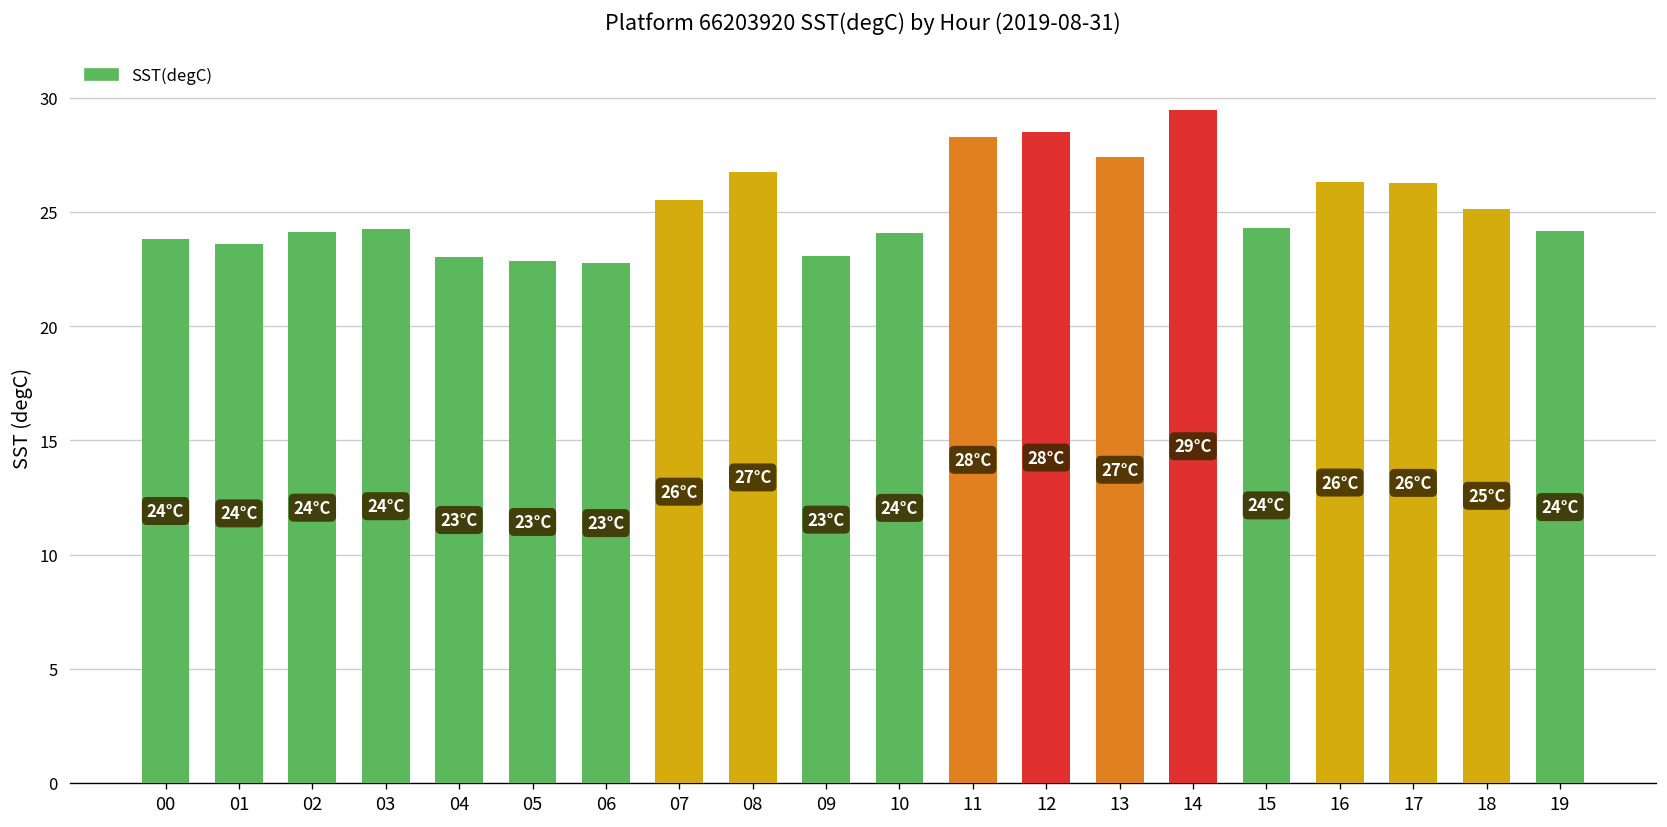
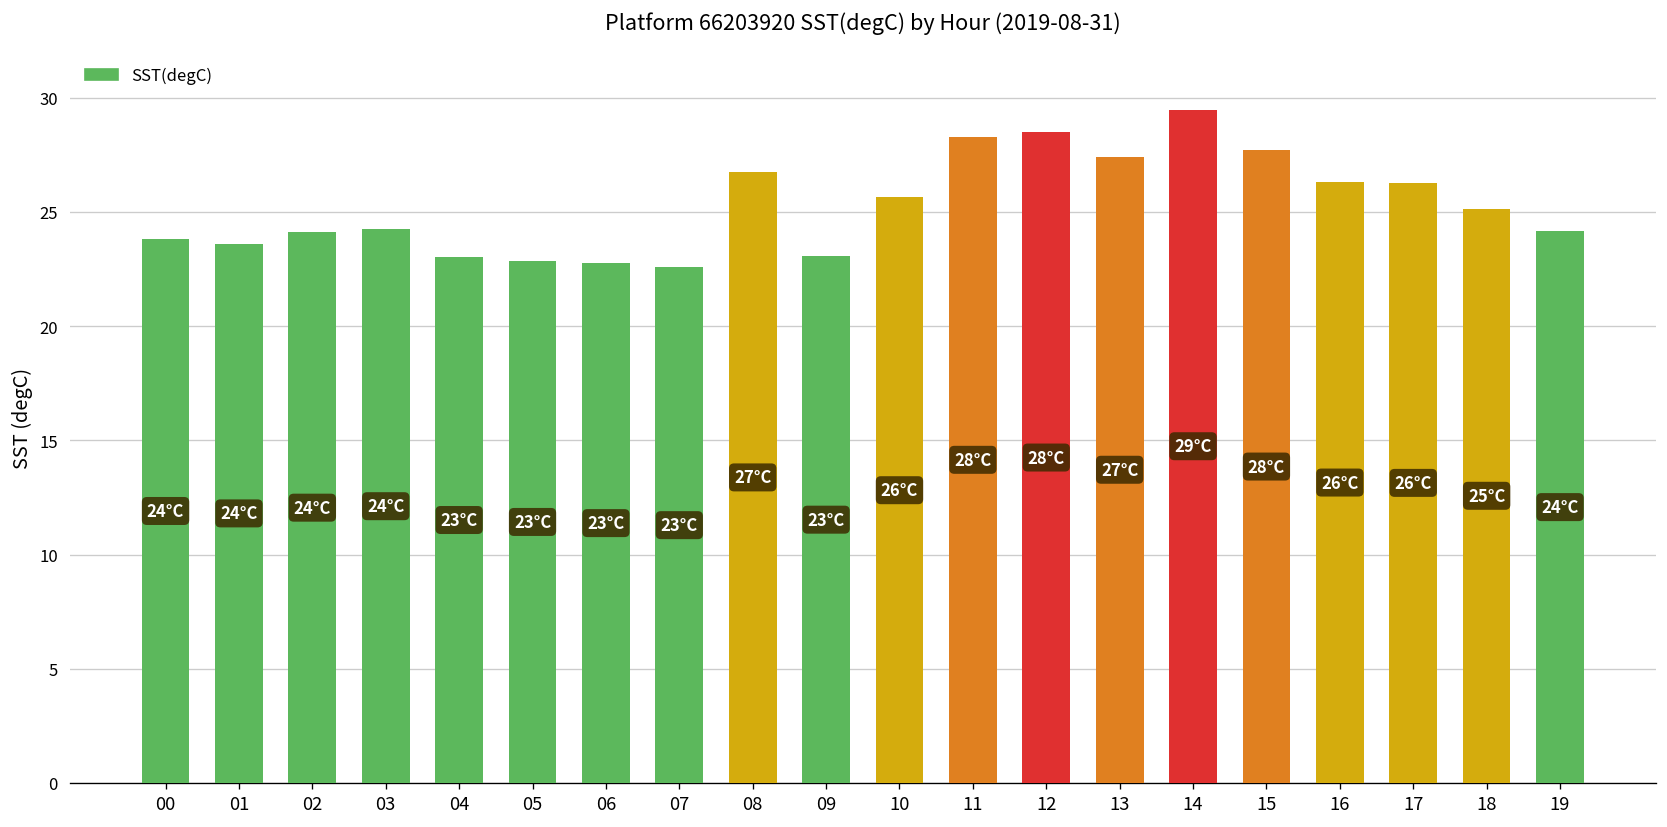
  {
-   "07": "26°C",
-   "10": "24°C",
-   "15": "24°C"
+   "07": "23°C",
+   "10": "26°C",
+   "15": "28°C"
  }
